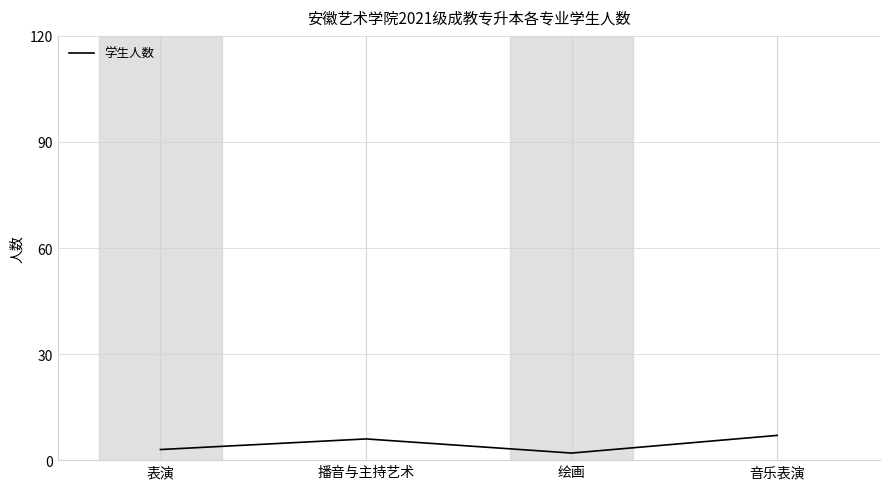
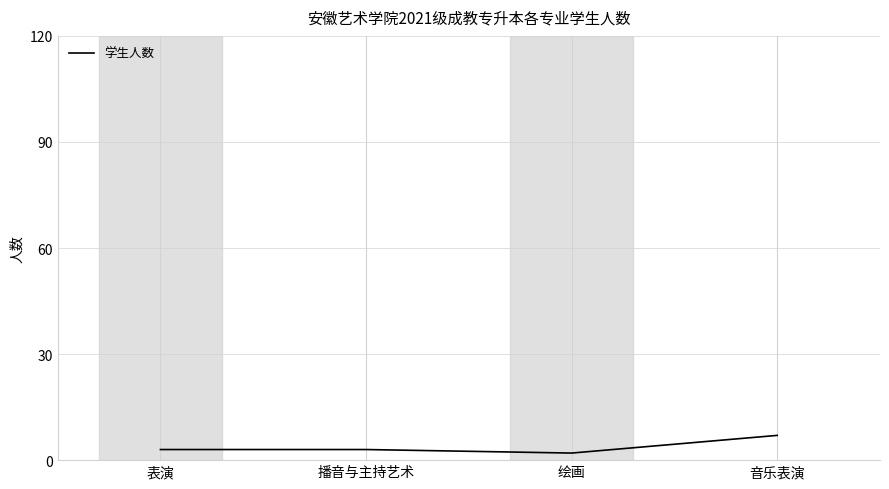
  {
    "表演": 3,
-   "播音与主持艺术": 6,
+   "播音与主持艺术": 3,
    "绘画": 2,
    "音乐表演": 7
  }
